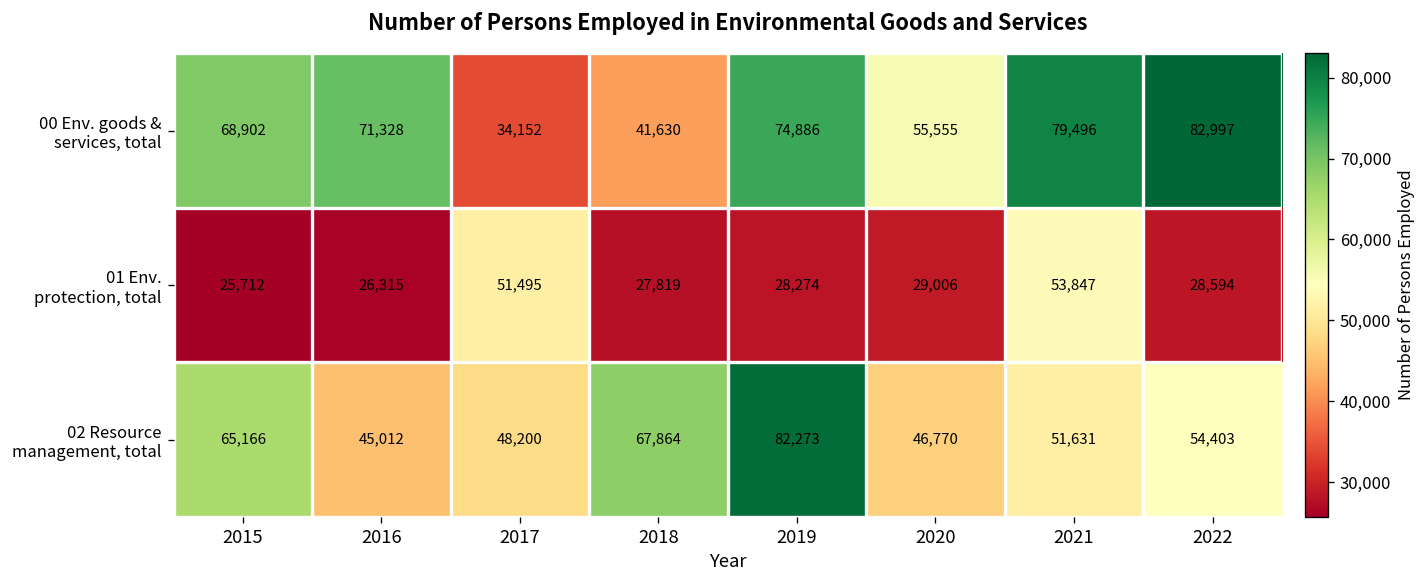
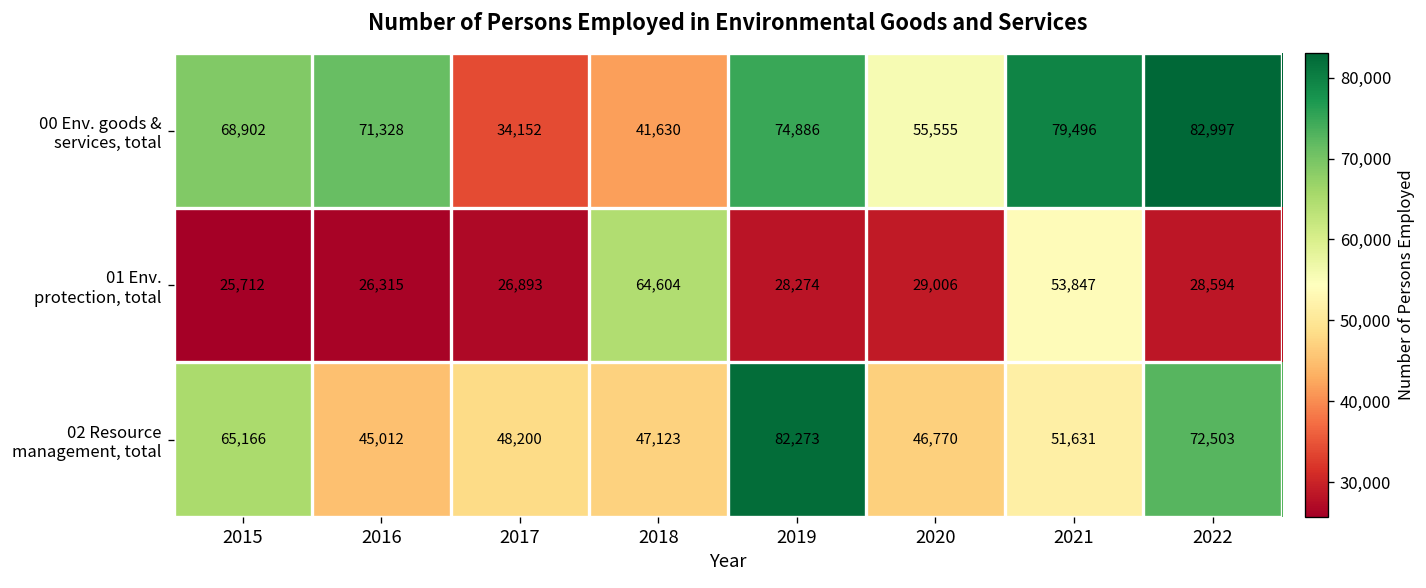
  {
    "00 Env. goods & services, total": {
      "2015": "68,902",
      "2016": "71,328",
      "2017": "34,152",
      "2018": "41,630",
      "2019": "74,886",
      "2020": "55,555",
      "2021": "79,496",
      "2022": "82,997"
    },
    "01 Env. protection, total": {
      "2015": "25,712",
      "2016": "26,315",
-     "2017": "51,495",
-     "2018": "27,819",
+     "2017": "26,893",
+     "2018": "64,604",
      "2019": "28,274",
      "2020": "29,006",
      "2021": "53,847",
      "2022": "28,594"
    },
    "02 Resource management, total": {
      "2015": "65,166",
      "2016": "45,012",
      "2017": "48,200",
-     "2018": "67,864",
+     "2018": "47,123",
      "2019": "82,273",
      "2020": "46,770",
      "2021": "51,631",
-     "2022": "54,403"
+     "2022": "72,503"
    }
  }
